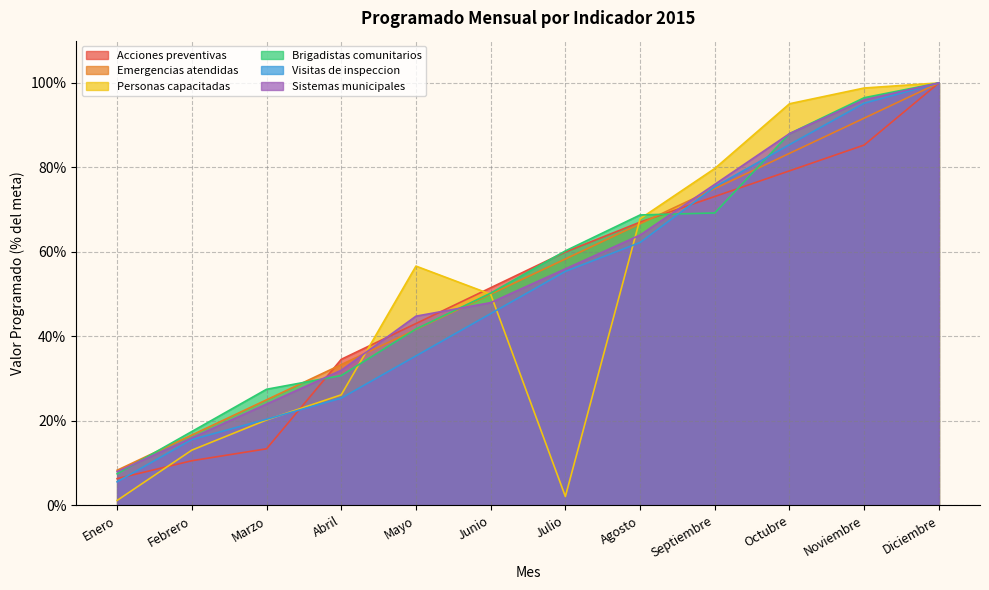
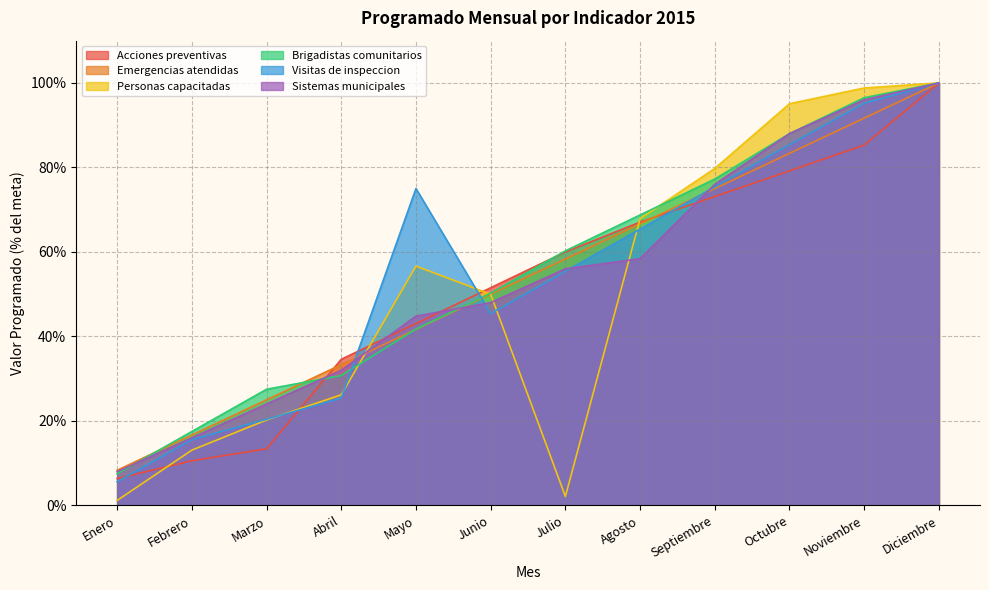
  {
    "Personas capacitadas": {
      "Enero": "1%",
      "Febrero": "13%",
      "Abril": "26%",
      "Mayo": "57%",
      "Julio": "2%",
      "Agosto": "68%",
      "Septiembre": "80%",
      "Octubre": "95%",
      "Noviembre": "99%"
    },
    "Brigadistas comunitarios": {
      "Febrero": "18%",
      "Marzo": "28%",
      "Abril": "31%",
      "Agosto": "69%",
-     "Septiembre": "69%"
+     "Septiembre": "77%"
    },
    "Visitas de inspeccion": {
      "Enero": "6%",
      "Abril": "25%",
-     "Mayo": "35%",
+     "Mayo": "75%",
      "Junio": "45%",
      "Julio": "55%",
-     "Agosto": "62%",
+     "Agosto": "65%",
      "Octubre": "85%",
      "Noviembre": "95%"
    },
    "Sistemas municipales": {
      "Marzo": "24%",
      "Abril": "32%",
      "Mayo": "45%",
      "Junio": "48%",
      "Julio": "56%",
-     "Agosto": "64%",
+     "Agosto": "58%",
      "Septiembre": "76%"
    }
  }
